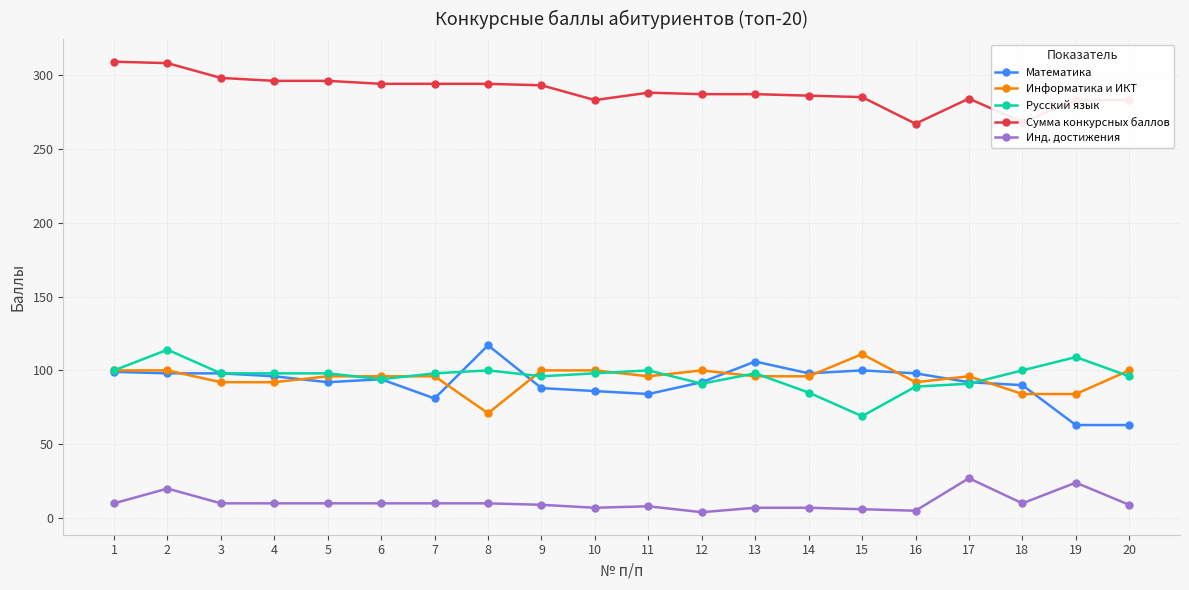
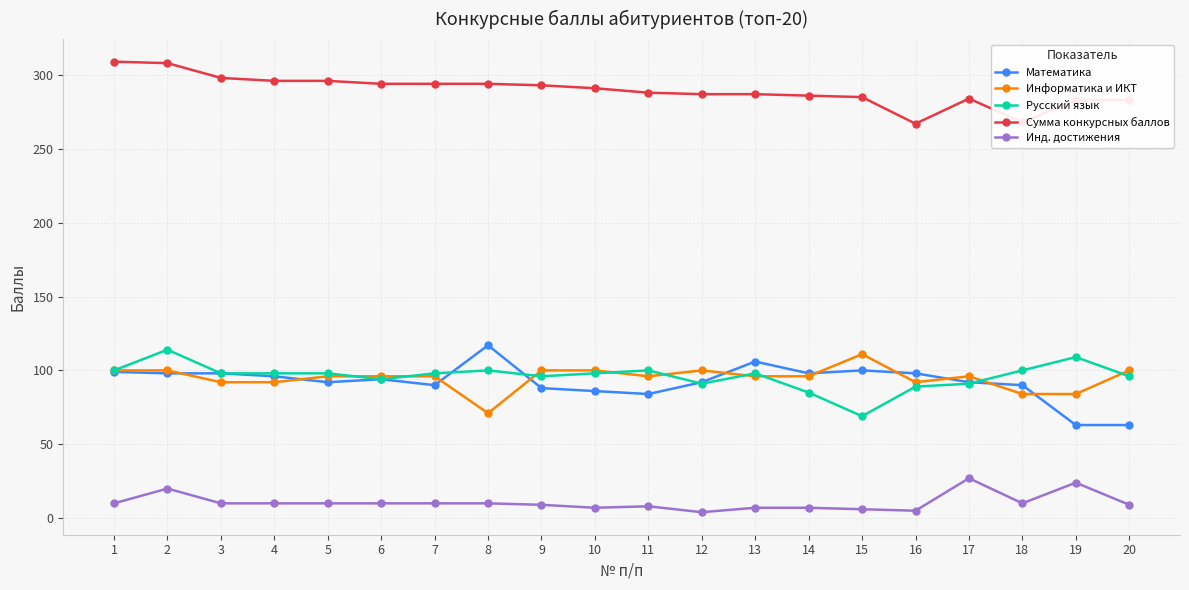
  {
    "Математика": {
      "2": 98,
      "4": 96,
      "5": 92,
-     "7": 81,
+     "7": 90,
      "8": 117,
      "9": 88,
      "10": 86,
      "11": 84,
      "13": 106,
      "14": 98,
      "15": 100,
      "16": 98,
      "18": 90,
      "19": 63,
      "20": 63
    },
    "Информатика и ИКТ": {
      "2": 100,
      "3": 92,
      "4": 92,
      "5": 96,
      "6": 96,
      "7": 96,
      "8": 71,
      "9": 100,
      "10": 100,
      "11": 96,
      "12": 100,
      "13": 96,
      "14": 96,
      "15": 111,
      "16": 92,
      "17": 96,
      "18": 84,
      "19": 84,
      "20": 100
    },
    "Русский язык": {
      "2": 114,
      "4": 98,
      "5": 98,
      "7": 98,
      "8": 100,
      "9": 96,
      "10": 98,
      "11": 100,
      "13": 98,
      "14": 85,
      "15": 69,
      "16": 89,
      "18": 100,
      "19": 109,
      "20": 96
    },
    "Сумма конкурсных баллов": {
      "1": 309,
      "2": 308,
      "3": 298,
      "4": 296,
      "5": 296,
      "6": 294,
      "7": 294,
      "8": 294,
      "9": 293,
-     "10": 283,
+     "10": 291,
      "11": 288,
      "12": 287,
      "13": 287,
      "14": 286,
      "15": 285,
      "16": 267,
      "17": 284
    },
    "Инд. достижения": {
      "1": 10,
      "2": 20,
      "3": 10,
      "4": 10,
      "5": 10,
      "6": 10,
      "7": 10,
      "8": 10,
      "9": 9,
      "10": 7,
      "11": 8,
      "12": 4,
      "13": 7,
      "14": 7,
      "15": 6,
      "16": 5,
      "17": 27,
      "18": 10,
      "19": 24,
      "20": 9
    }
  }
